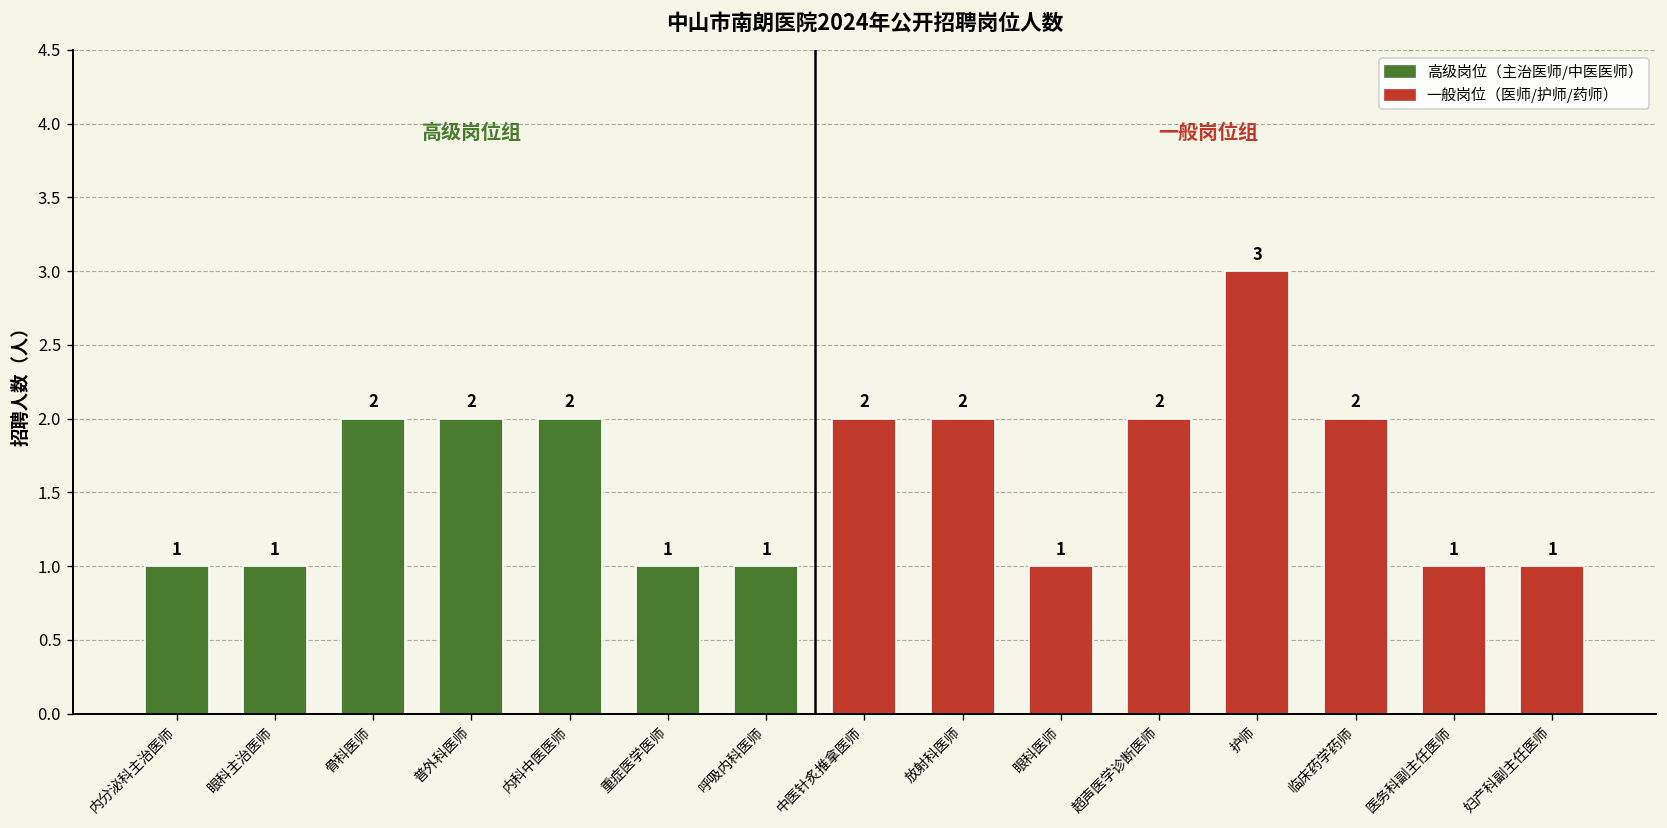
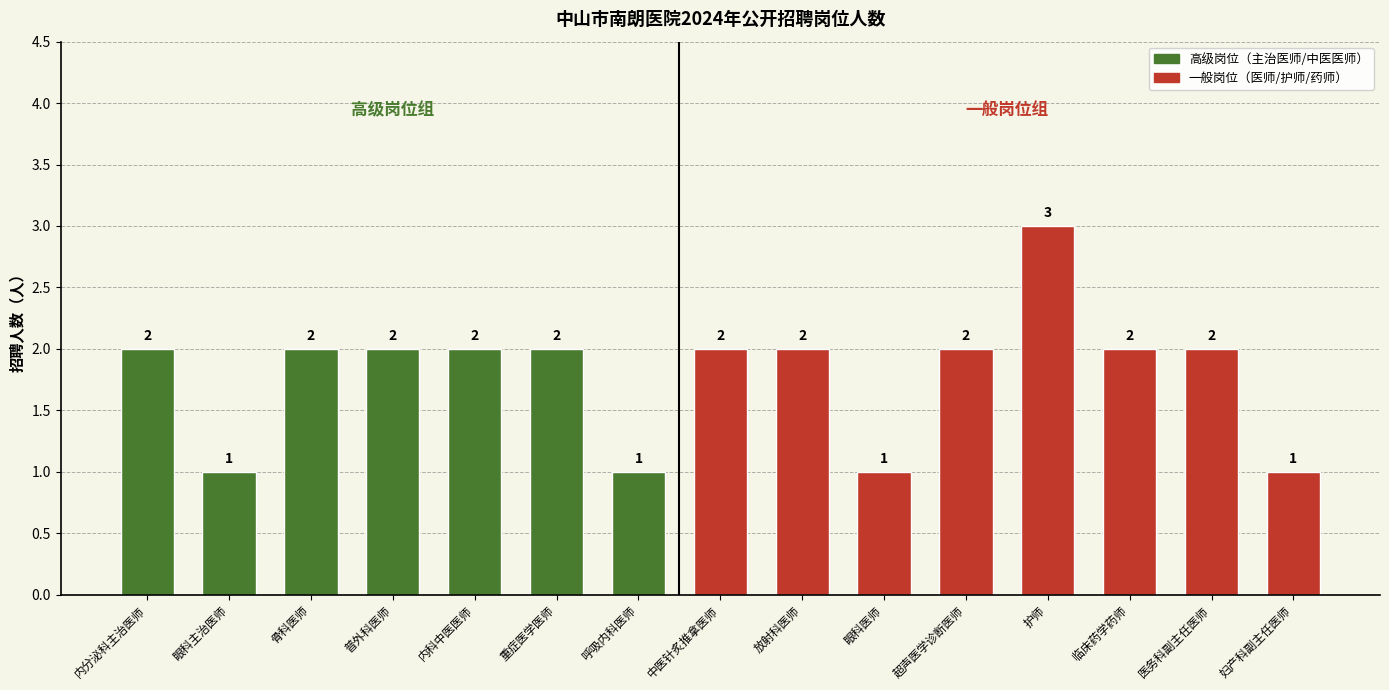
  {
-   "内分泌科主治医师": 1,
+   "内分泌科主治医师": 2,
    "眼科主治医师": 1,
    "骨科医师": 2,
    "普外科医师": 2,
    "内科中医医师": 2,
-   "重症医学医师": 1,
+   "重症医学医师": 2,
    "呼吸内科医师": 1,
    "中医针炙推拿医师": 2,
    "放射科医师": 2,
    "眼科医师": 1,
    "超声医学诊断医师": 2,
    "护师": 3,
    "临床药学药师": 2,
-   "医务科副主任医师": 1,
+   "医务科副主任医师": 2,
    "妇产科副主任医师": 1
  }
